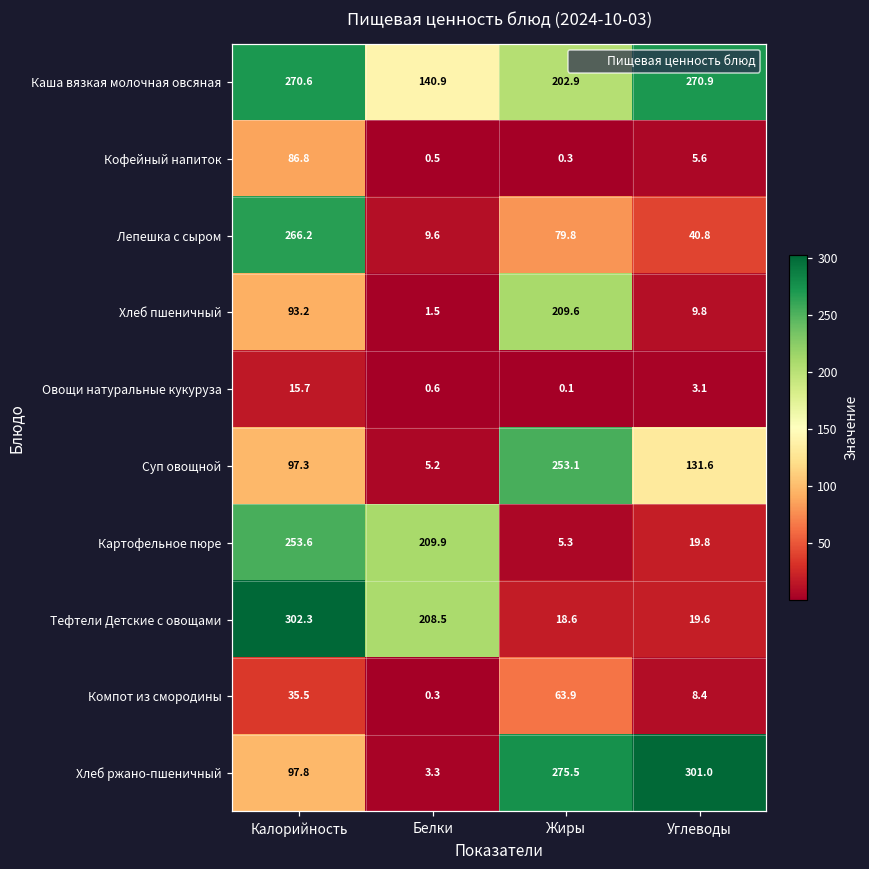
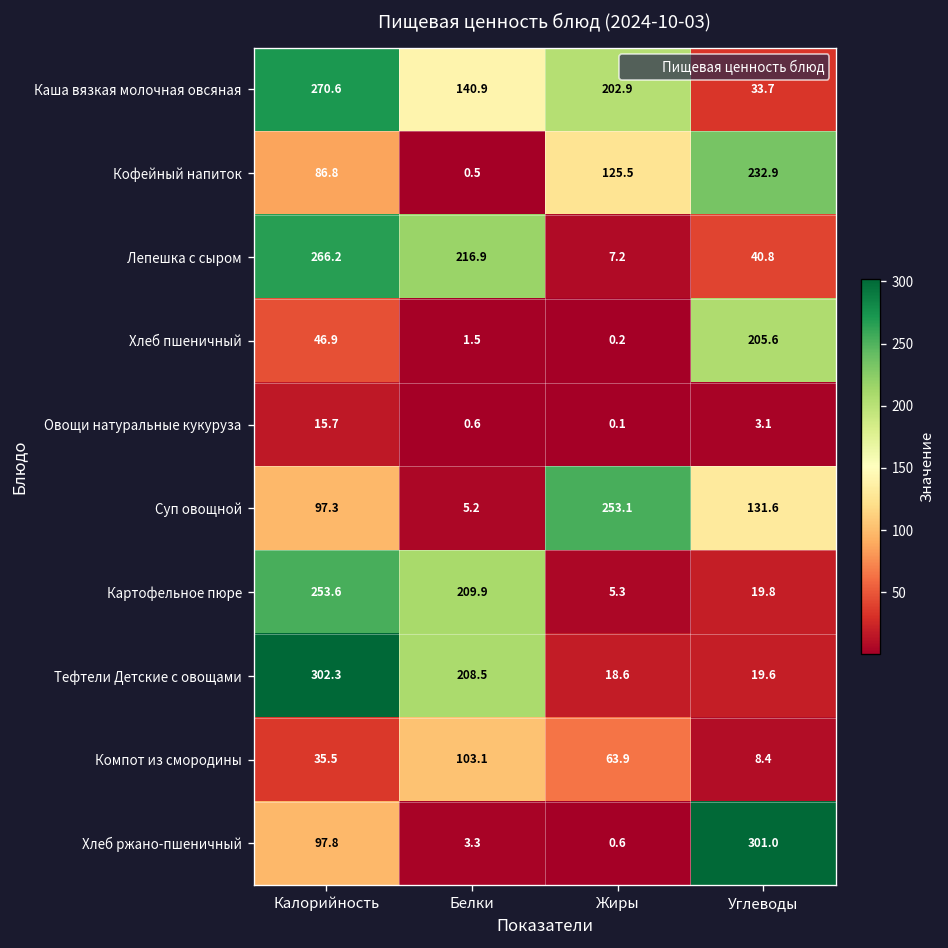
  {
    "Каша вязкая молочная овсяная": {
      "Калорийность": 270.6,
      "Белки": 140.9,
      "Жиры": 202.9,
-     "Углеводы": 270.9
+     "Углеводы": 33.7
    },
    "Кофейный напиток": {
      "Калорийность": 86.8,
      "Белки": 0.5,
-     "Жиры": 0.3,
-     "Углеводы": 5.6
+     "Жиры": 125.5,
+     "Углеводы": 232.9
    },
    "Лепешка с сыром": {
      "Калорийность": 266.2,
-     "Белки": 9.6,
-     "Жиры": 79.8,
+     "Белки": 216.9,
+     "Жиры": 7.2,
      "Углеводы": 40.8
    },
    "Хлеб пшеничный": {
-     "Калорийность": 93.2,
+     "Калорийность": 46.9,
      "Белки": 1.5,
-     "Жиры": 209.6,
-     "Углеводы": 9.8
+     "Жиры": 0.2,
+     "Углеводы": 205.6
    },
    "Овощи натуральные кукуруза": {
      "Калорийность": 15.7,
      "Белки": 0.6,
      "Жиры": 0.1,
      "Углеводы": 3.1
    },
    "Суп овощной": {
      "Калорийность": 97.3,
      "Белки": 5.2,
      "Жиры": 253.1,
      "Углеводы": 131.6
    },
    "Картофельное пюре": {
      "Калорийность": 253.6,
      "Белки": 209.9,
      "Жиры": 5.3,
      "Углеводы": 19.8
    },
    "Тефтели Детские с овощами": {
      "Калорийность": 302.3,
      "Белки": 208.5,
      "Жиры": 18.6,
      "Углеводы": 19.6
    },
    "Компот из смородины": {
      "Калорийность": 35.5,
-     "Белки": 0.3,
+     "Белки": 103.1,
      "Жиры": 63.9,
      "Углеводы": 8.4
    },
    "Хлеб ржано-пшеничный": {
      "Калорийность": 97.8,
      "Белки": 3.3,
-     "Жиры": 275.5,
+     "Жиры": 0.6,
      "Углеводы": 301.0
    }
  }
